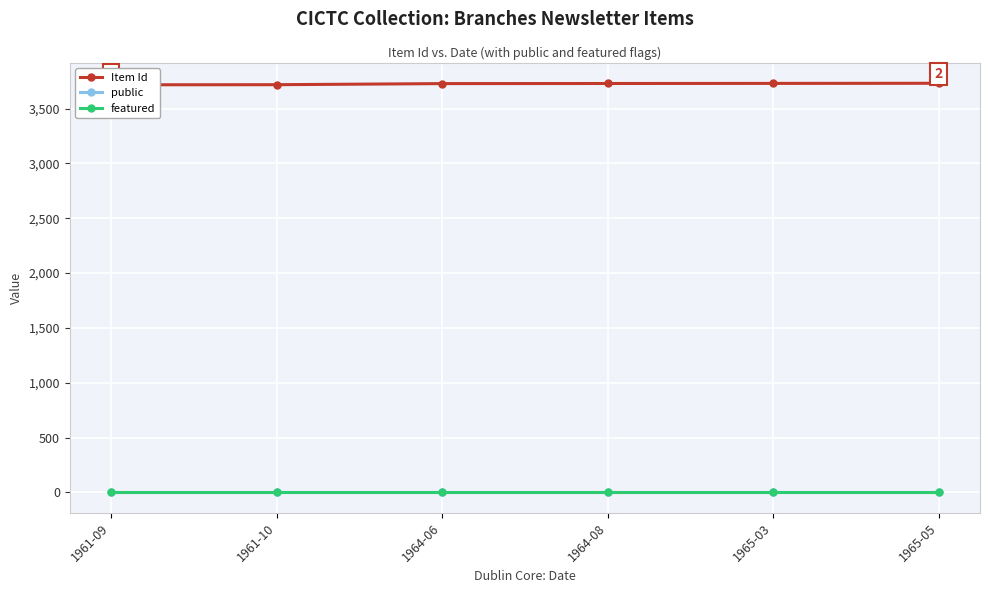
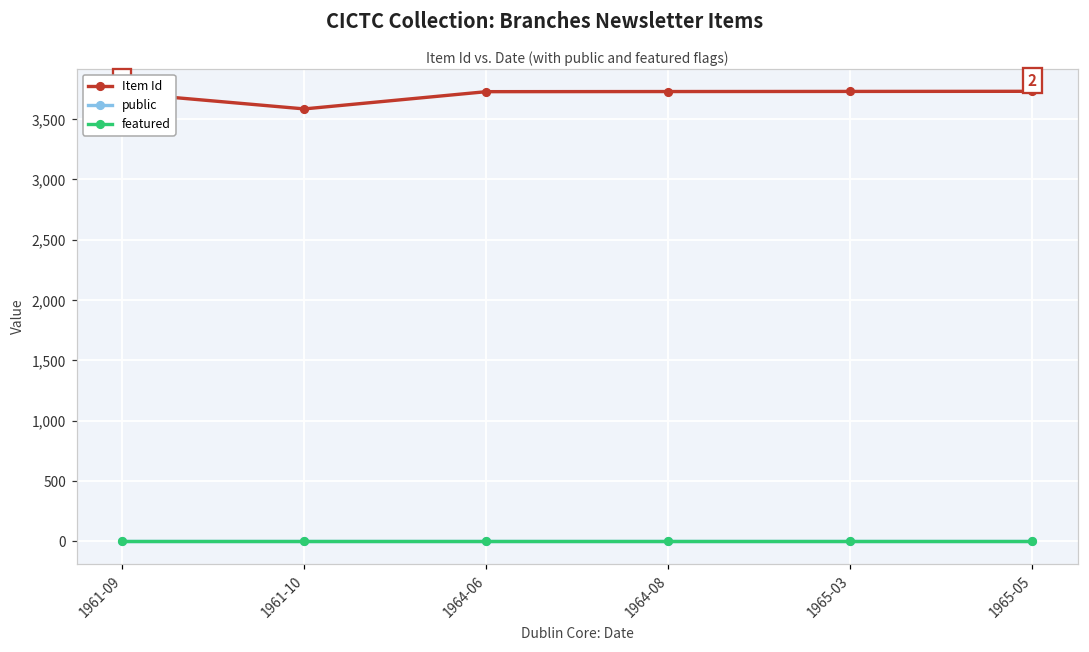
  {
    "Item Id": {
-     "1961-10": "3,720",
+     "1961-10": "3,590",
      "1964-06": "3,730",
      "1964-08": "3,730",
      "1965-03": "3,730"
    },
    "featured": {
      "1961-09": "0",
      "1961-10": "0",
      "1964-06": "0",
      "1964-08": "0",
      "1965-03": "0",
      "1965-05": "0"
    }
  }
